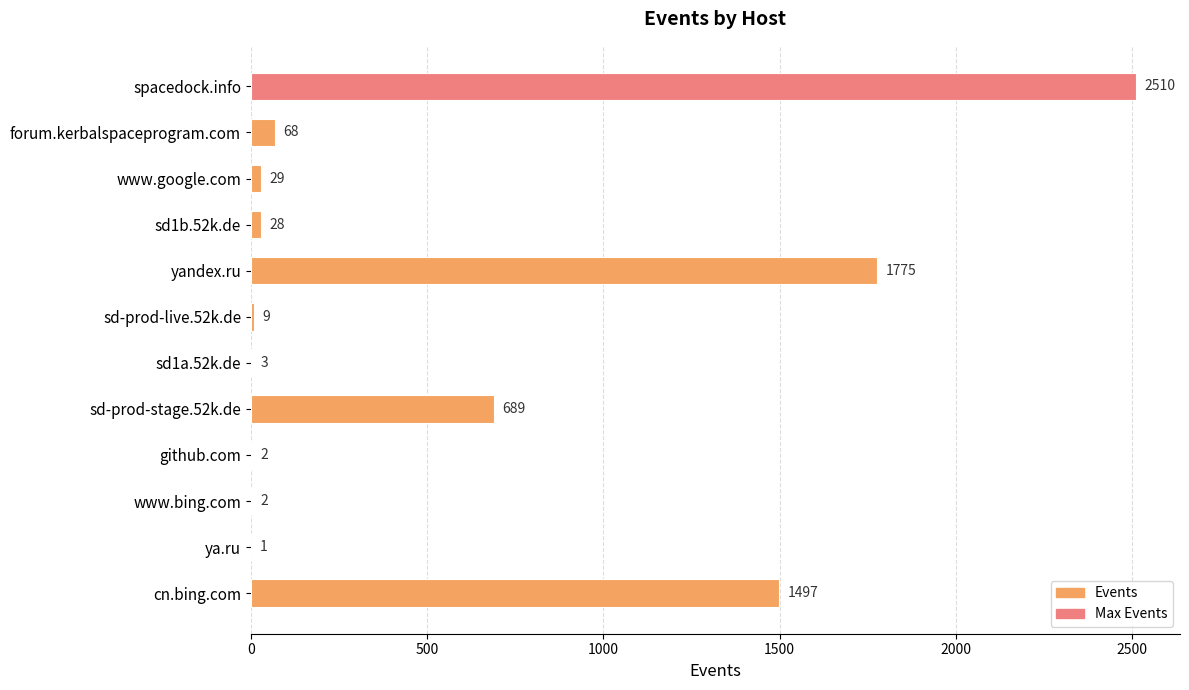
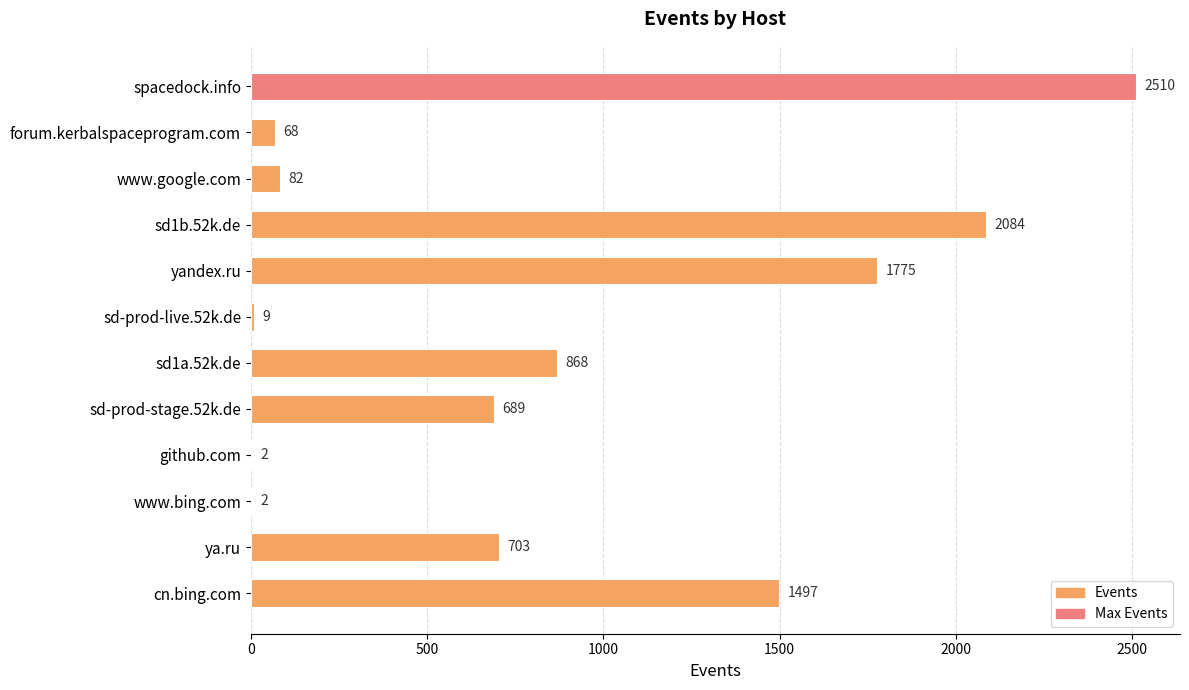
  {
    "spacedock.info": 2510,
    "forum.kerbalspaceprogram.com": 68,
-   "www.google.com": 29,
-   "sd1b.52k.de": 28,
+   "www.google.com": 82,
+   "sd1b.52k.de": 2084,
    "yandex.ru": 1775,
    "sd-prod-live.52k.de": 9,
-   "sd1a.52k.de": 3,
+   "sd1a.52k.de": 868,
    "sd-prod-stage.52k.de": 689,
    "github.com": 2,
    "www.bing.com": 2,
-   "ya.ru": 1,
+   "ya.ru": 703,
    "cn.bing.com": 1497
  }
